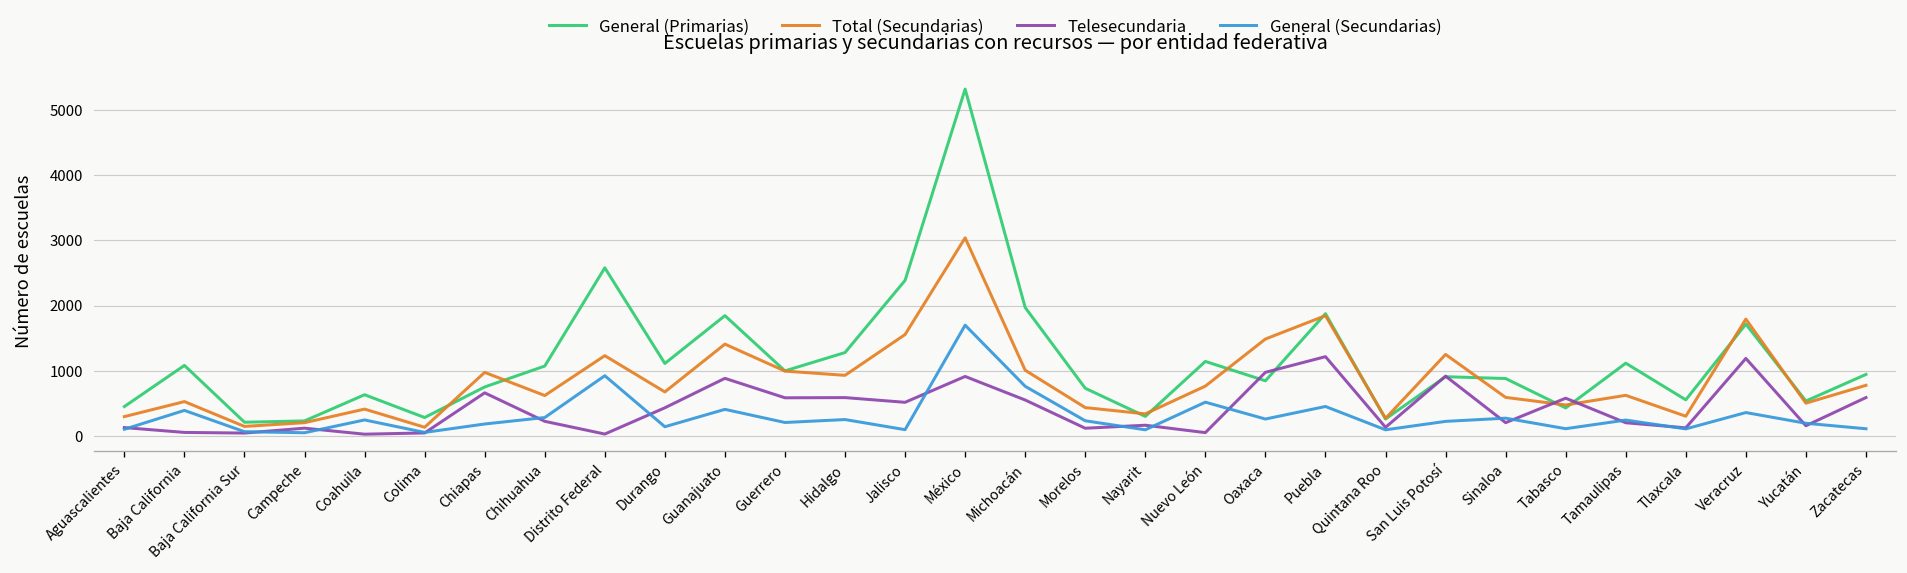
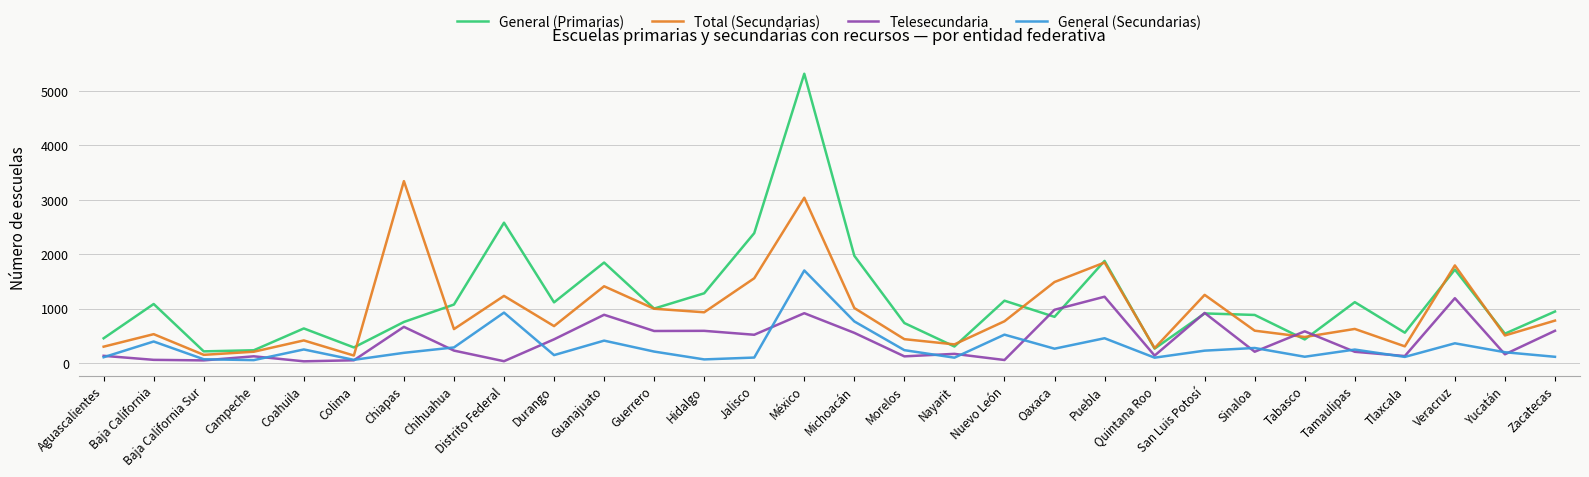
  {
    "General (Primarias)": {
      "Aguascalientes": 500,
      "Baja California": 1100,
      "Baja California Sur": 200,
      "Coahuila": 600,
      "Colima": 300,
      "Chiapas": 800,
      "Chihuahua": 1100,
      "Distrito Federal": 2600,
      "Durango": 1100,
      "Guanajuato": 1800,
      "Hidalgo": 1300,
      "Jalisco": 2400,
      "México": 5300,
      "Michoacán": 2000,
      "Morelos": 700,
      "Nuevo León": 1100,
      "Oaxaca": 900,
      "Sinaloa": 900,
      "Tamaulipas": 1100,
      "Tlaxcala": 600,
      "Veracruz": 1700,
      "Zacatecas": 900
    },
    "Total (Secundarias)": {
      "Aguascalientes": 300,
      "Baja California": 500,
      "Baja California Sur": 200,
      "Coahuila": 400,
      "Colima": 100,
-     "Chiapas": 1000,
+     "Chiapas": 3300,
      "Chihuahua": 600,
      "Distrito Federal": 1200,
      "Durango": 700,
      "Guanajuato": 1400,
      "Hidalgo": 900,
      "Jalisco": 1600,
      "México": 3000,
      "Michoacán": 1000,
      "Morelos": 400,
      "Nuevo León": 800,
      "Oaxaca": 1500,
      "San Luis Potosí": 1300,
      "Sinaloa": 600,
      "Tamaulipas": 600,
      "Tlaxcala": 300,
      "Veracruz": 1800,
      "Zacatecas": 800
    },
    "Telesecundaria": {
      "Baja California": 100,
      "Campeche": 100,
      "Coahuila": 0,
      "Chiapas": 700,
      "Chihuahua": 200,
      "Distrito Federal": 0,
      "Durango": 400,
      "Guanajuato": 900,
      "Guerrero": 600,
      "Hidalgo": 600,
      "Jalisco": 500,
      "México": 900,
      "Michoacán": 600,
      "Morelos": 100,
      "Nayarit": 200,
      "Nuevo León": 100,
      "Oaxaca": 1000,
      "Puebla": 1200,
      "Sinaloa": 200,
      "Tabasco": 600,
      "Veracruz": 1200,
      "Zacatecas": 600
    },
    "General (Secundarias)": {
      "Baja California": 400,
      "Campeche": 100,
      "Coahuila": 300,
      "Chiapas": 200,
      "Chihuahua": 300,
      "Distrito Federal": 900,
      "Durango": 100,
      "Guanajuato": 400,
      "Guerrero": 200,
-     "Hidalgo": 300,
+     "Hidalgo": 100,
      "Jalisco": 100,
      "México": 1700,
      "Michoacán": 800,
      "Morelos": 200,
      "Nayarit": 100,
      "Nuevo León": 500,
      "Oaxaca": 300,
      "Puebla": 500,
      "San Luis Potosí": 200,
      "Sinaloa": 300,
      "Tabasco": 100,
      "Veracruz": 400,
      "Zacatecas": 100
    }
  }
